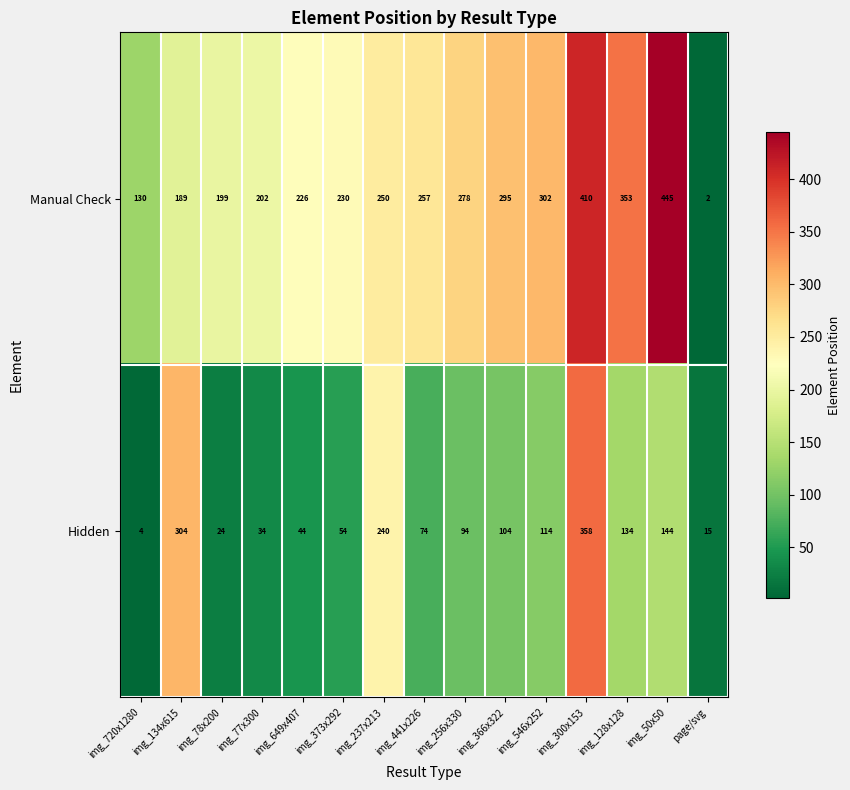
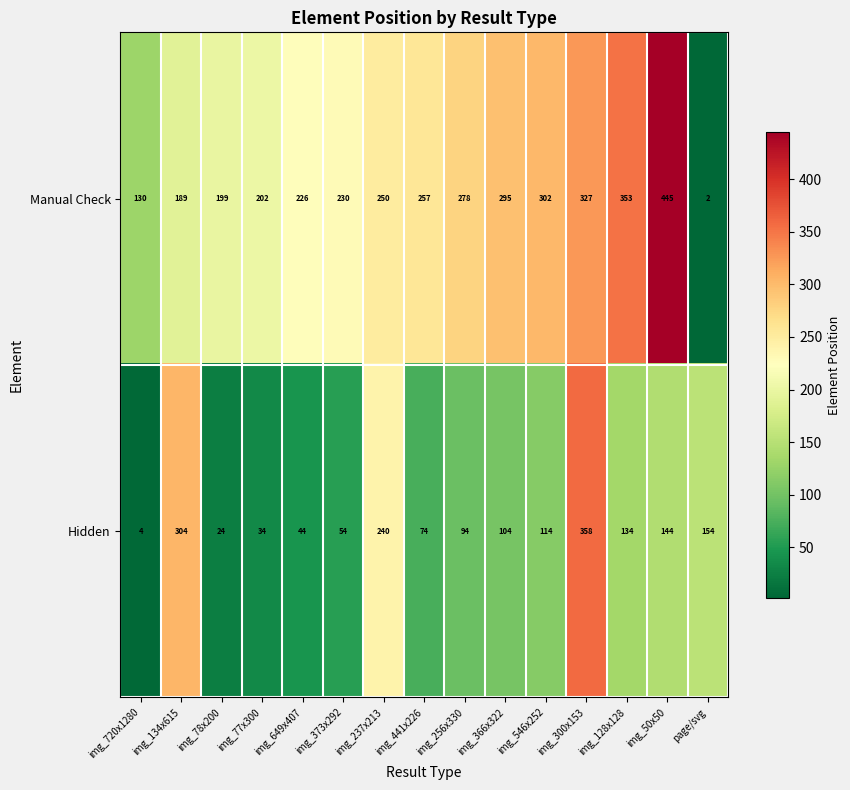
  {
    "Manual Check": {
      "img_720x1280": 130,
      "img_134x615": 189,
      "img_78x200": 199,
      "img_77x300": 202,
      "img_649x407": 226,
      "img_373x292": 230,
      "img_237x213": 250,
      "img_441x226": 257,
      "img_256x330": 278,
      "img_366x322": 295,
      "img_546x252": 302,
-     "img_300x153": 410,
+     "img_300x153": 327,
      "img_128x128": 353,
      "img_50x50": 445,
      "page/svg": 2
    },
    "Hidden": {
      "img_720x1280": 4,
      "img_134x615": 304,
      "img_78x200": 24,
      "img_77x300": 34,
      "img_649x407": 44,
      "img_373x292": 54,
      "img_237x213": 240,
      "img_441x226": 74,
      "img_256x330": 94,
      "img_366x322": 104,
      "img_546x252": 114,
      "img_300x153": 358,
      "img_128x128": 134,
      "img_50x50": 144,
-     "page/svg": 15
+     "page/svg": 154
    }
  }
